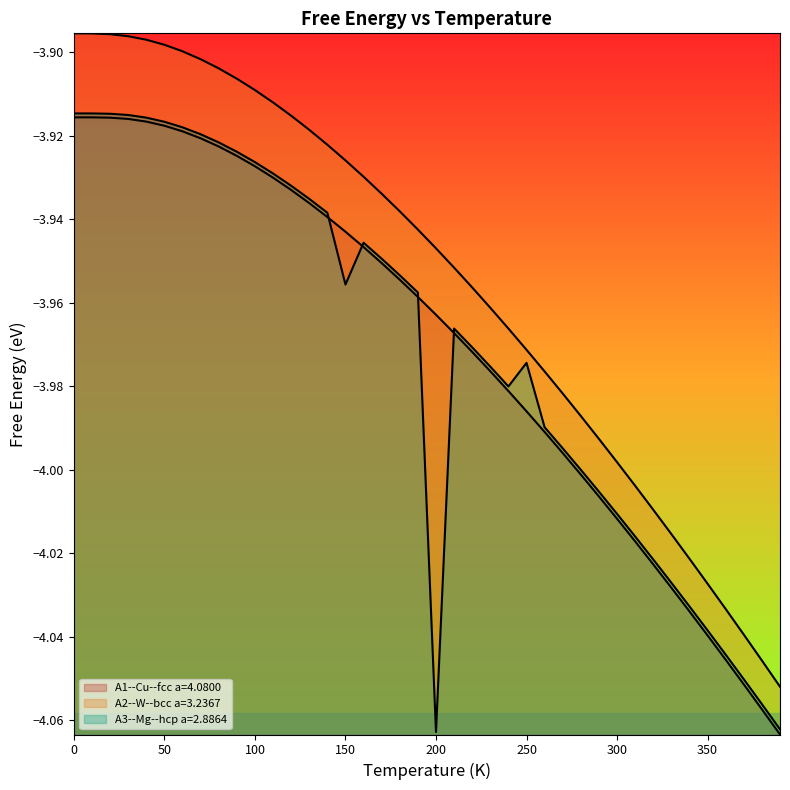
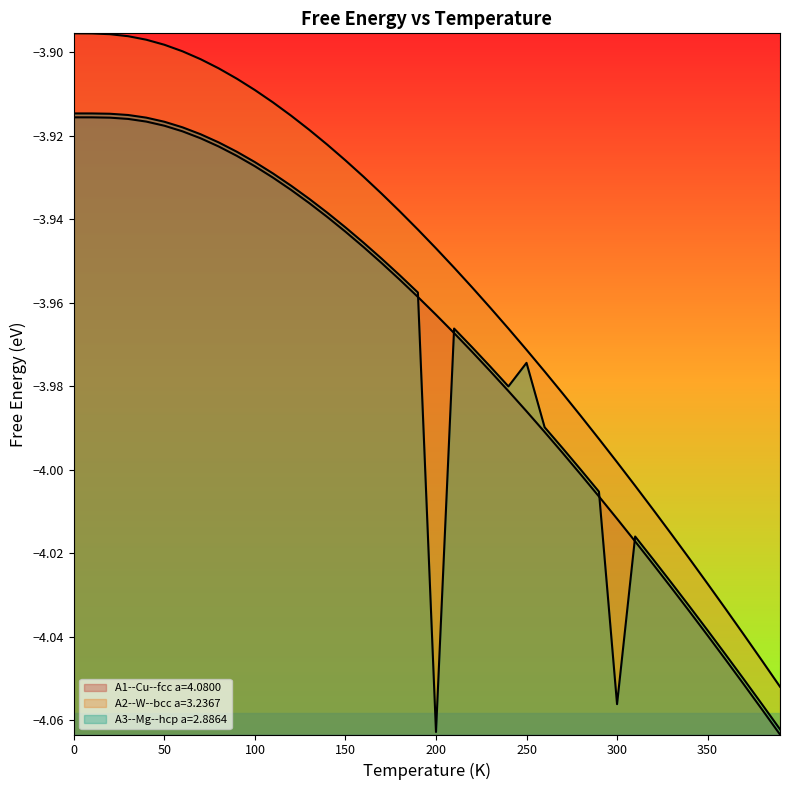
  {
    "A3--Mg--hcp a=2.8864": {
      "0": -3.915,
      "50": -3.917,
      "100": -3.926,
-     "150": -3.956,
+     "150": -3.942,
      "250": -3.974,
-     "300": -4.011,
+     "300": -4.056,
      "350": -4.038
    }
  }
